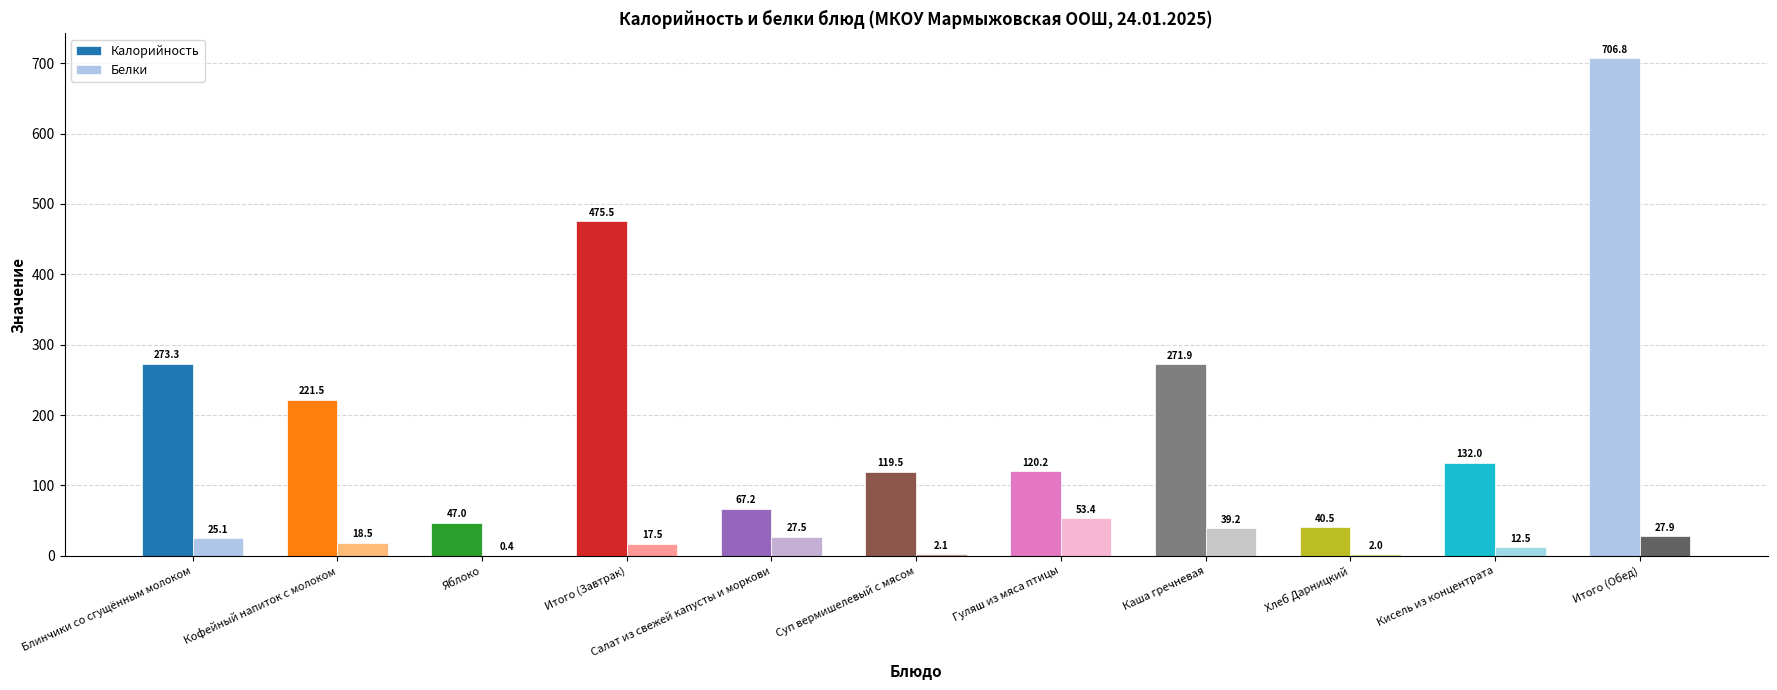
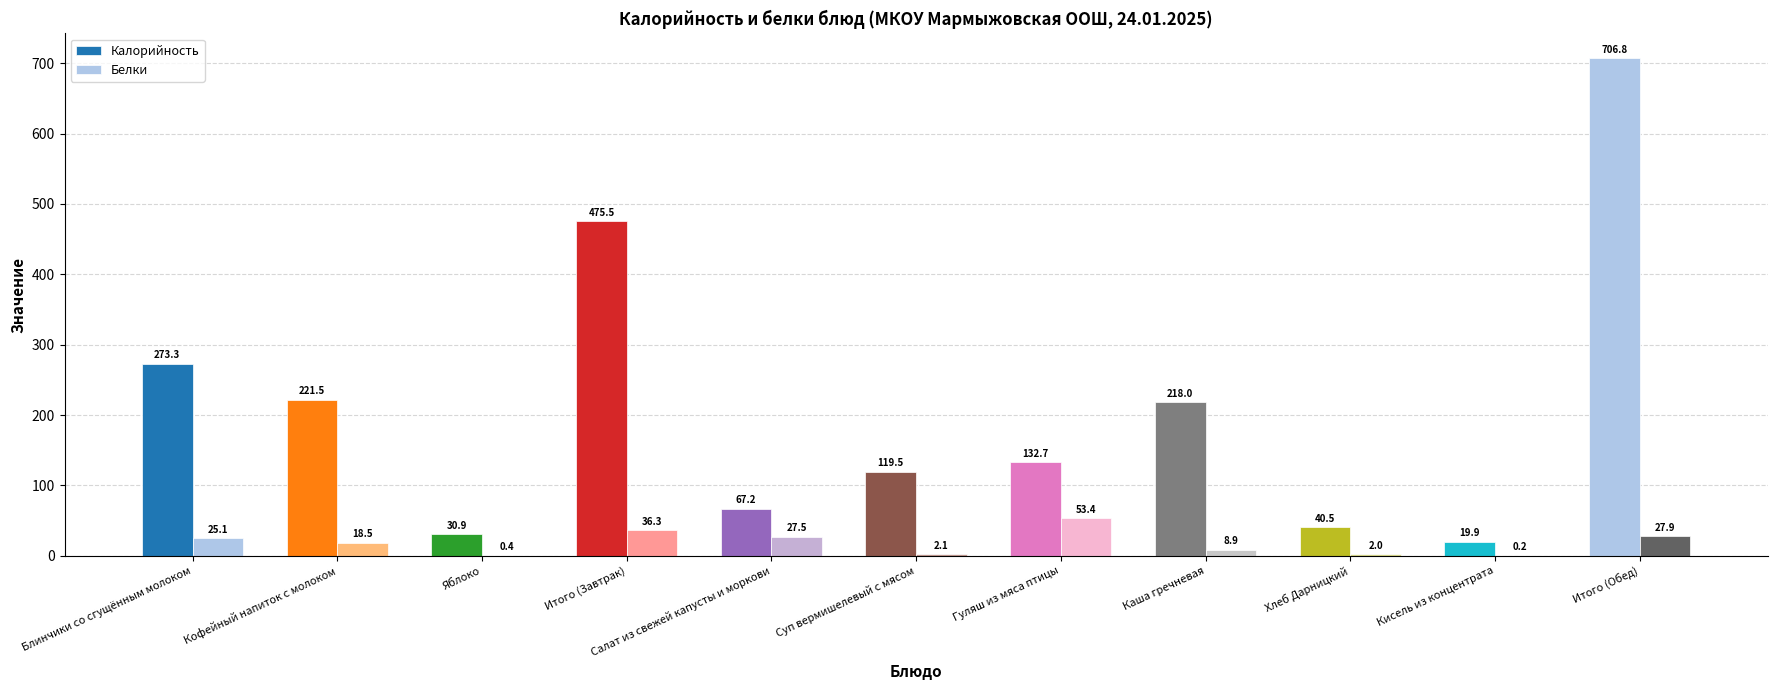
  {
    "Калорийность": {
      "Блинчики со сгущённым молоком": 273.3,
      "Кофейный напиток с молоком": 221.5,
-     "Яблоко": 47.0,
+     "Яблоко": 30.9,
      "Итого (Завтрак)": 475.5,
      "Салат из свежей капусты и моркови": 67.2,
      "Суп вермишелевый с мясом": 119.5,
-     "Гуляш из мяса птицы": 120.2,
-     "Каша гречневая": 271.9,
+     "Гуляш из мяса птицы": 132.7,
+     "Каша гречневая": 218.0,
      "Хлеб Дарницкий": 40.5,
-     "Кисель из концентрата": 132.0,
+     "Кисель из концентрата": 19.9,
      "Итого (Обед)": 706.8
    },
    "Белки": {
      "Блинчики со сгущённым молоком": 25.1,
      "Кофейный напиток с молоком": 18.5,
      "Яблоко": 0.4,
-     "Итого (Завтрак)": 17.5,
+     "Итого (Завтрак)": 36.3,
      "Салат из свежей капусты и моркови": 27.5,
      "Суп вермишелевый с мясом": 2.1,
      "Гуляш из мяса птицы": 53.4,
-     "Каша гречневая": 39.2,
+     "Каша гречневая": 8.9,
      "Хлеб Дарницкий": 2.0,
-     "Кисель из концентрата": 12.5,
+     "Кисель из концентрата": 0.2,
      "Итого (Обед)": 27.9
    }
  }
